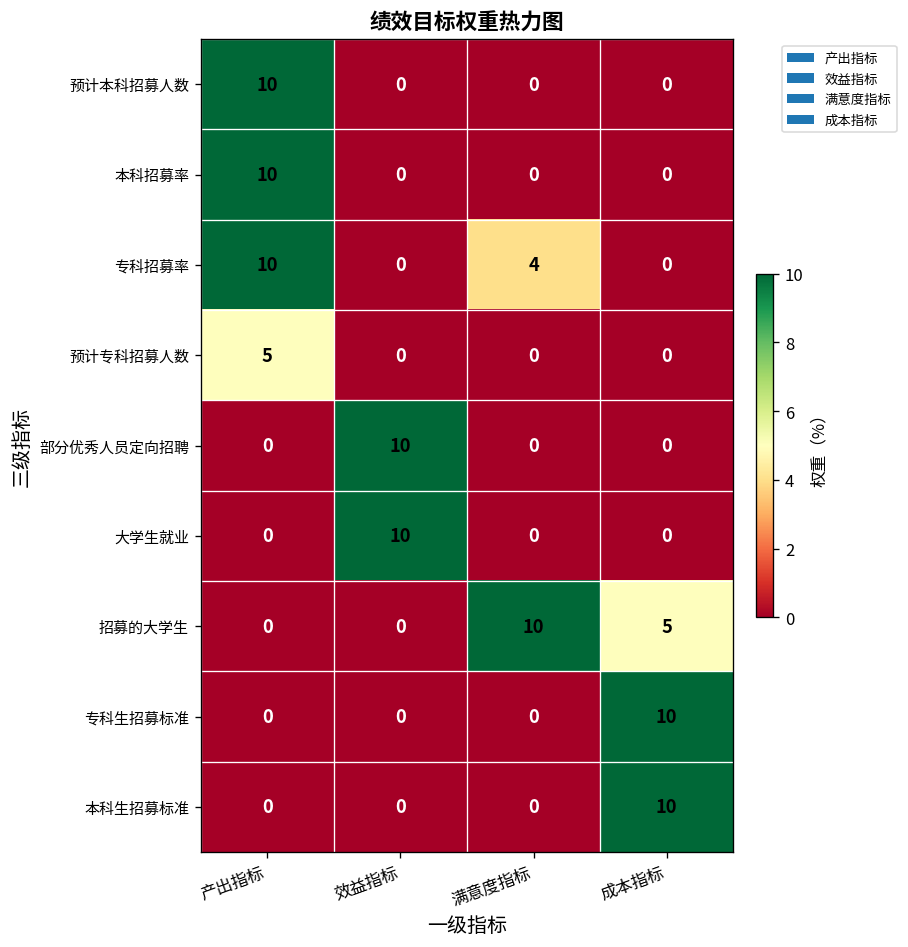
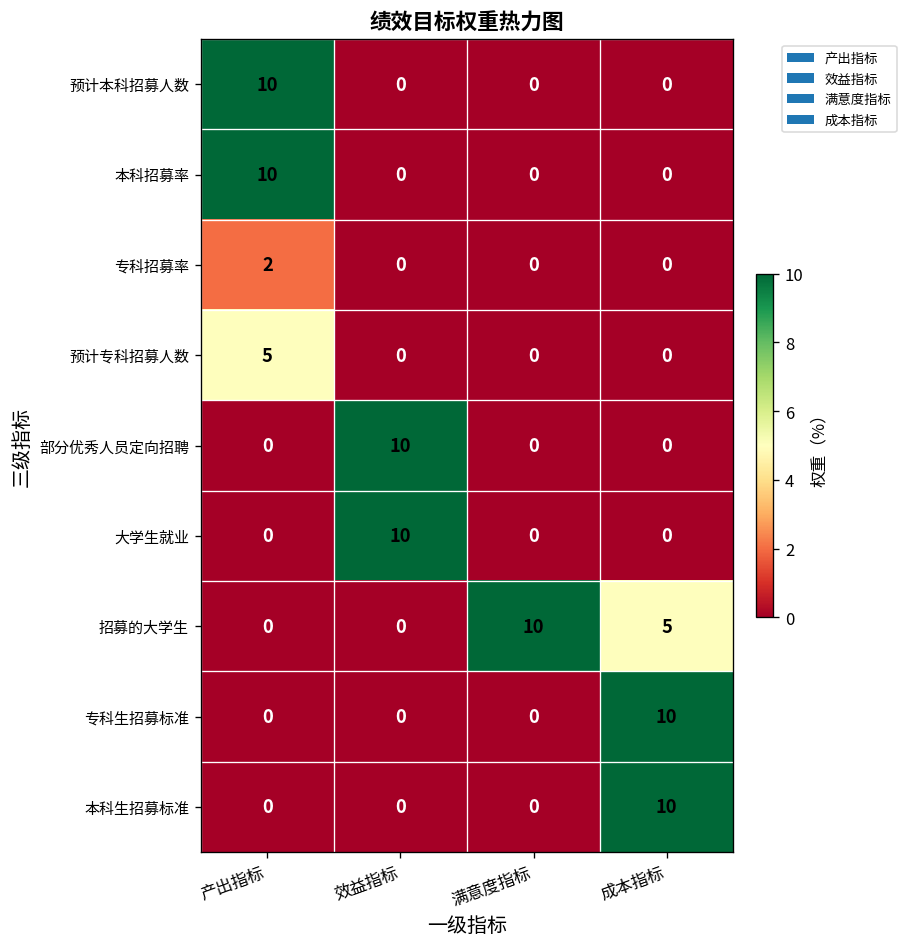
  {
    "预计本科招募人数": {
      "产出指标": 10,
      "效益指标": 0,
      "满意度指标": 0,
      "成本指标": 0
    },
    "本科招募率": {
      "产出指标": 10,
      "效益指标": 0,
      "满意度指标": 0,
      "成本指标": 0
    },
    "专科招募率": {
-     "产出指标": 10,
+     "产出指标": 2,
      "效益指标": 0,
-     "满意度指标": 4,
+     "满意度指标": 0,
      "成本指标": 0
    },
    "预计专科招募人数": {
      "产出指标": 5,
      "效益指标": 0,
      "满意度指标": 0,
      "成本指标": 0
    },
    "部分优秀人员定向招聘": {
      "产出指标": 0,
      "效益指标": 10,
      "满意度指标": 0,
      "成本指标": 0
    },
    "大学生就业": {
      "产出指标": 0,
      "效益指标": 10,
      "满意度指标": 0,
      "成本指标": 0
    },
    "招募的大学生": {
      "产出指标": 0,
      "效益指标": 0,
      "满意度指标": 10,
      "成本指标": 5
    },
    "专科生招募标准": {
      "产出指标": 0,
      "效益指标": 0,
      "满意度指标": 0,
      "成本指标": 10
    },
    "本科生招募标准": {
      "产出指标": 0,
      "效益指标": 0,
      "满意度指标": 0,
      "成本指标": 10
    }
  }
